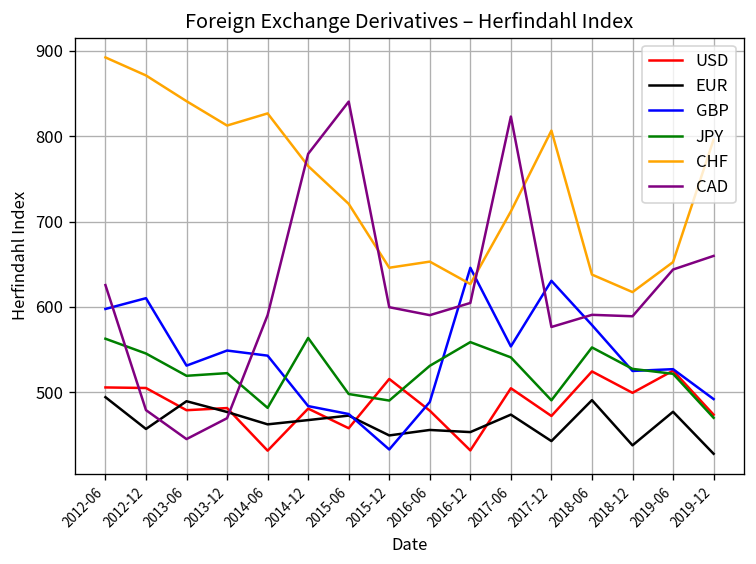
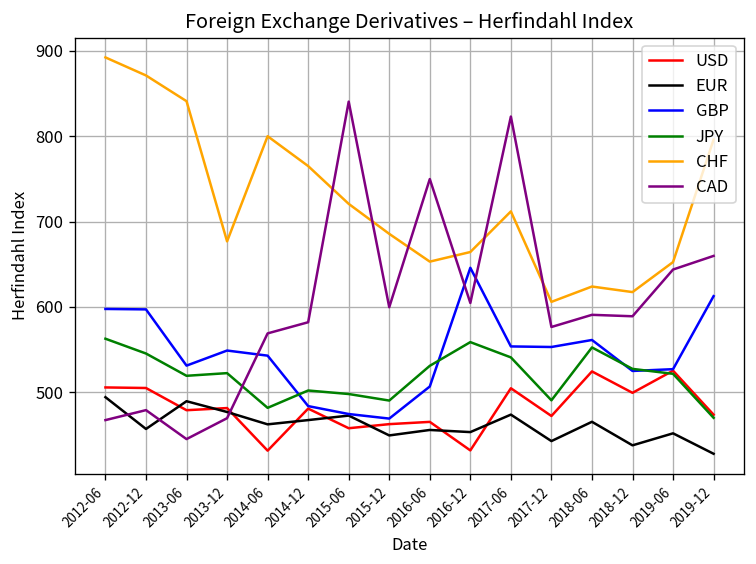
  {
    "USD": {
      "2012-06": 510,
      "2012-12": 510,
      "2013-06": 480,
      "2013-12": 480,
      "2014-06": 430,
      "2015-06": 460,
-     "2015-12": 520,
-     "2016-06": 480,
+     "2015-12": 460,
+     "2016-06": 470,
      "2016-12": 430,
      "2017-06": 500,
      "2017-12": 470,
      "2018-06": 520,
      "2018-12": 500,
      "2019-12": 470
    },
    "EUR": {
      "2012-06": 490,
      "2012-12": 460,
      "2013-06": 490,
      "2013-12": 480,
      "2014-06": 460,
      "2014-12": 470,
      "2015-12": 450,
      "2016-06": 460,
      "2016-12": 450,
      "2017-06": 470,
      "2017-12": 440,
-     "2018-06": 490,
+     "2018-06": 470,
      "2018-12": 440,
-     "2019-06": 480,
+     "2019-06": 450,
      "2019-12": 430
    },
    "GBP": {
      "2012-06": 600,
-     "2012-12": 610,
+     "2012-12": 600,
      "2013-06": 530,
      "2013-12": 550,
      "2014-06": 540,
-     "2015-12": 430,
-     "2016-06": 490,
+     "2015-12": 470,
+     "2016-06": 510,
      "2016-12": 650,
      "2017-06": 550,
-     "2017-12": 630,
-     "2018-06": 580,
-     "2019-12": 490
+     "2017-12": 550,
+     "2018-06": 560,
+     "2019-12": 610
    },
    "JPY": {
      "2012-06": 560,
      "2012-12": 550,
      "2013-06": 520,
      "2013-12": 520,
      "2014-06": 480,
-     "2014-12": 560,
+     "2014-12": 500,
      "2015-06": 500,
      "2015-12": 490,
      "2016-06": 530,
      "2016-12": 560,
      "2017-06": 540,
      "2017-12": 490,
      "2018-06": 550,
      "2019-06": 520,
      "2019-12": 470
    },
    "CHF": {
      "2012-06": 890,
      "2012-12": 870,
      "2013-06": 840,
-     "2013-12": 810,
-     "2014-06": 830,
+     "2013-12": 680,
+     "2014-06": 800,
      "2014-12": 770,
      "2015-06": 720,
-     "2015-12": 650,
+     "2015-12": 690,
      "2016-06": 650,
-     "2016-12": 630,
+     "2016-12": 660,
      "2017-06": 710,
-     "2017-12": 810,
-     "2018-06": 640,
+     "2017-12": 610,
+     "2018-06": 620,
      "2018-12": 620,
      "2019-06": 650
    },
    "CAD": {
-     "2012-06": 630,
+     "2012-06": 470,
      "2012-12": 480,
      "2013-06": 450,
      "2013-12": 470,
-     "2014-06": 590,
-     "2014-12": 780,
+     "2014-06": 570,
+     "2014-12": 580,
      "2015-06": 840,
      "2015-12": 600,
-     "2016-06": 590,
+     "2016-06": 750,
      "2016-12": 600,
      "2017-06": 820,
      "2017-12": 580,
      "2018-06": 590,
      "2018-12": 590,
      "2019-06": 640,
      "2019-12": 660
    }
  }
